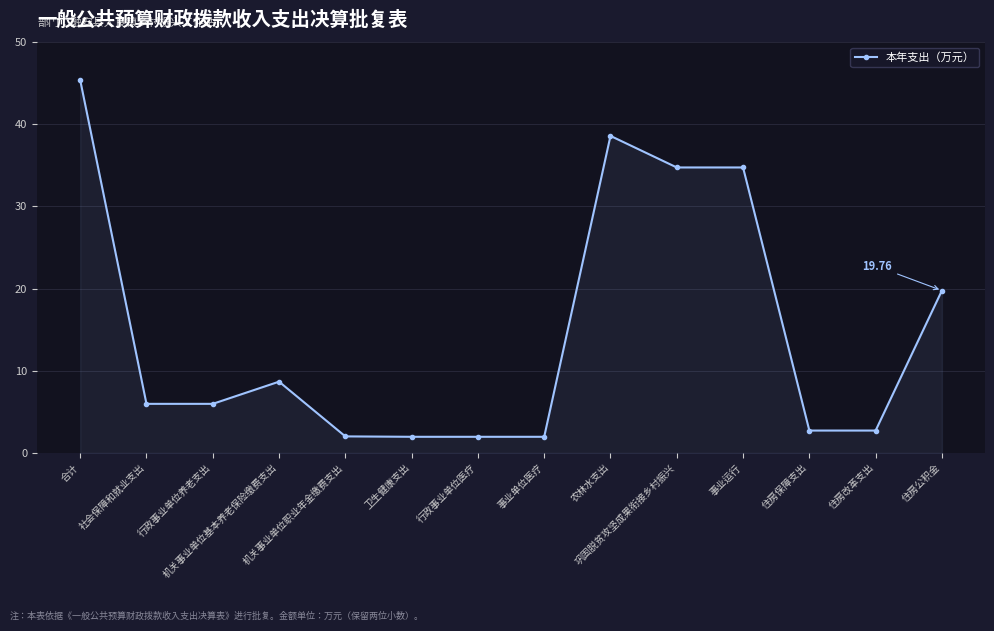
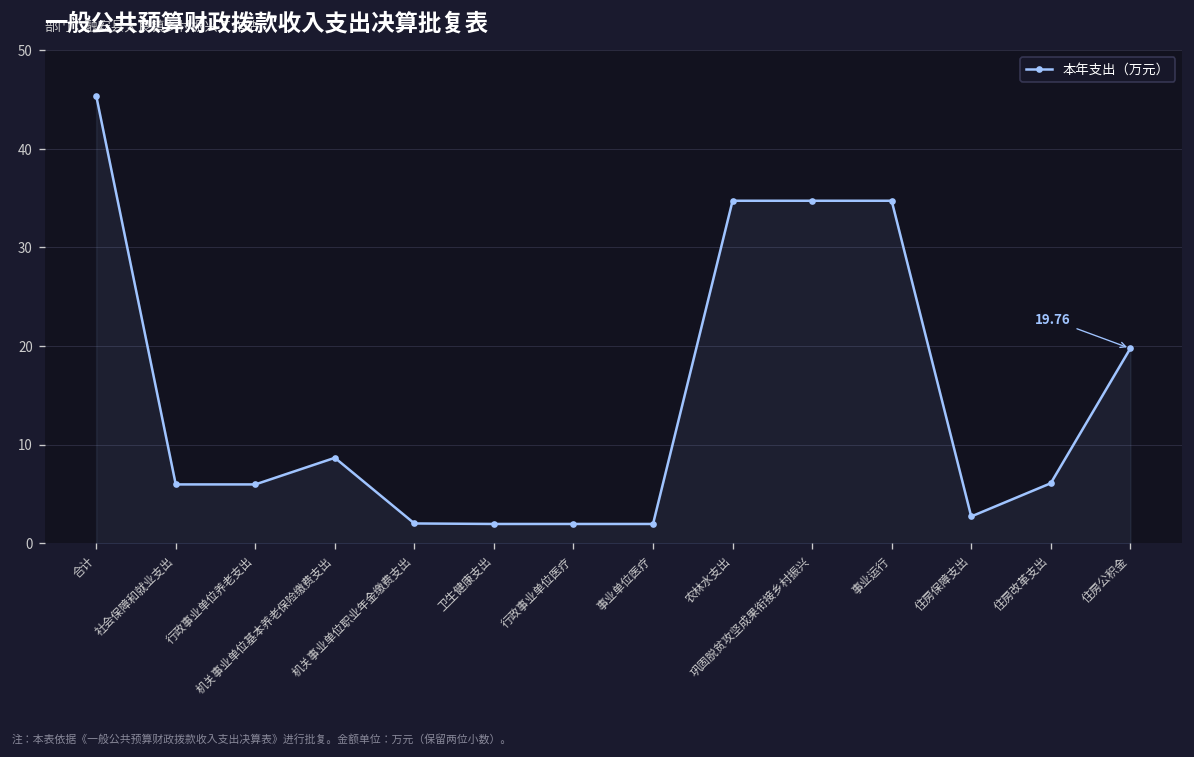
  {
    "合计": 45,
    "社会保障和就业支出": 6,
    "行政事业单位养老支出": 6,
    "机关事业单位基本养老保险缴费支出": 9,
    "机关事业单位职业年金缴费支出": 2,
    "卫生健康支出": 2,
    "行政事业单位医疗": 2,
    "事业单位医疗": 2,
-   "农林水支出": 39,
+   "农林水支出": 35,
    "巩固脱贫攻坚成果衔接乡村振兴": 35,
    "事业运行": 35,
    "住房保障支出": 3,
-   "住房改革支出": 3
+   "住房改革支出": 6
  }
